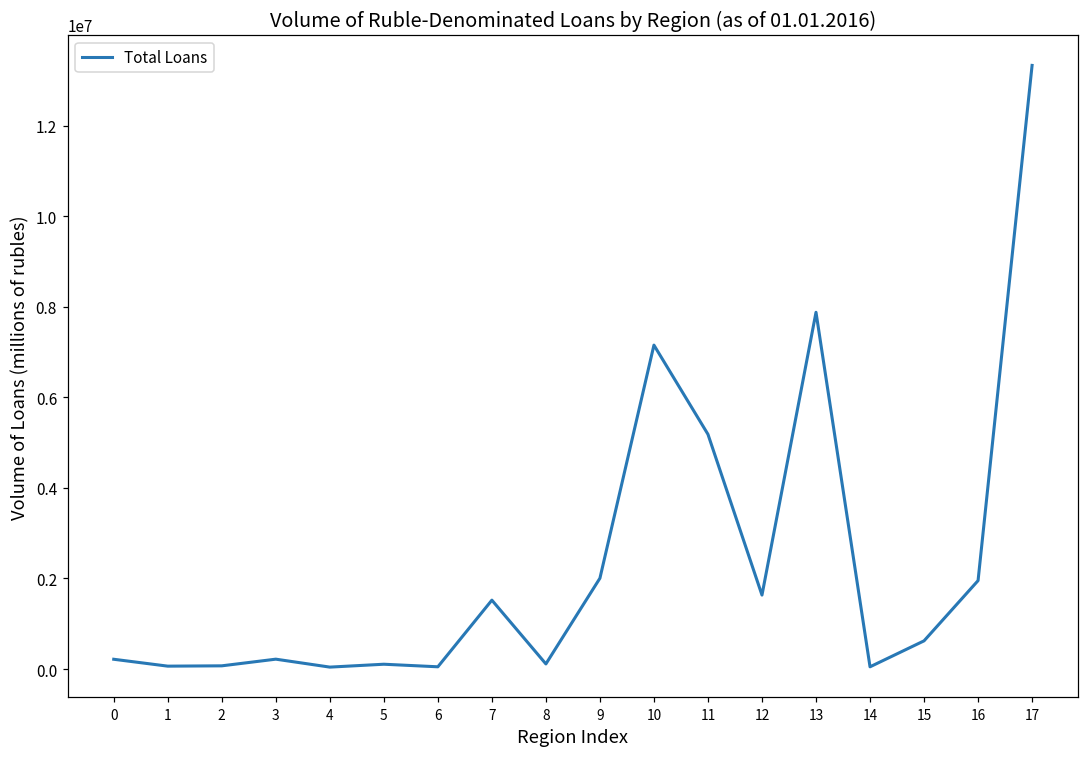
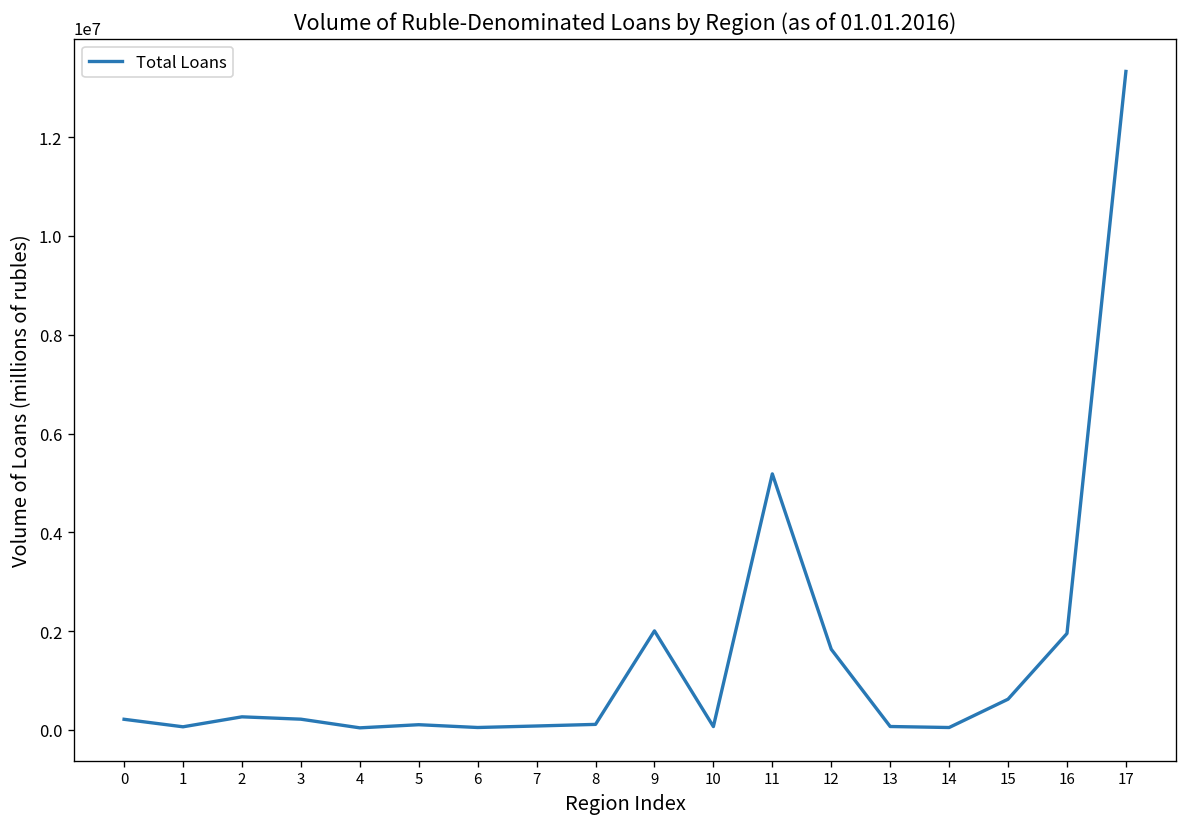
  {
    "0": 200000,
    "1": 100000,
-   "2": 100000,
+   "2": 300000,
    "3": 200000,
    "4": 0,
    "5": 100000,
    "6": 0,
-   "7": 1500000,
+   "7": 100000,
    "8": 100000,
    "9": 2000000,
-   "10": 7200000,
+   "10": 100000,
    "11": 5200000,
    "12": 1600000,
-   "13": 7900000,
+   "13": 100000,
    "14": 0,
    "15": 600000,
    "16": 2000000,
    "17": 13300000
  }
